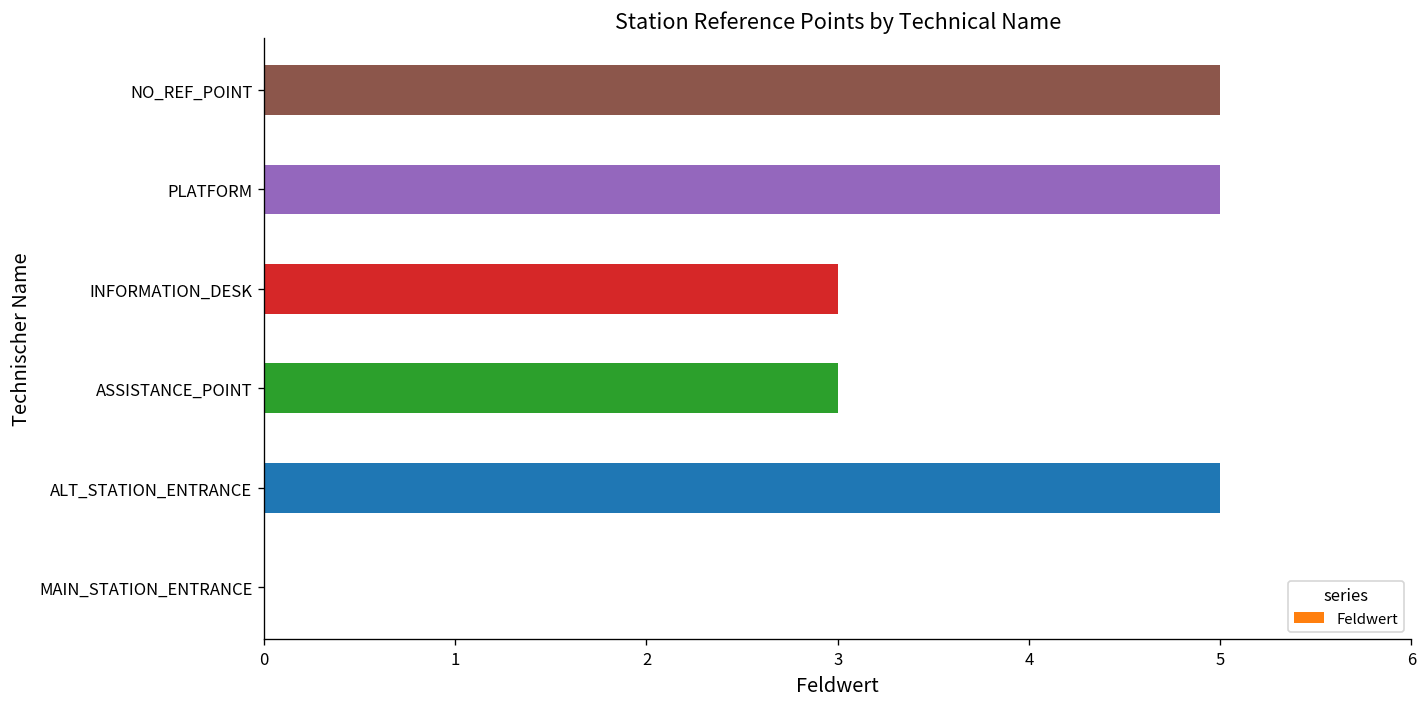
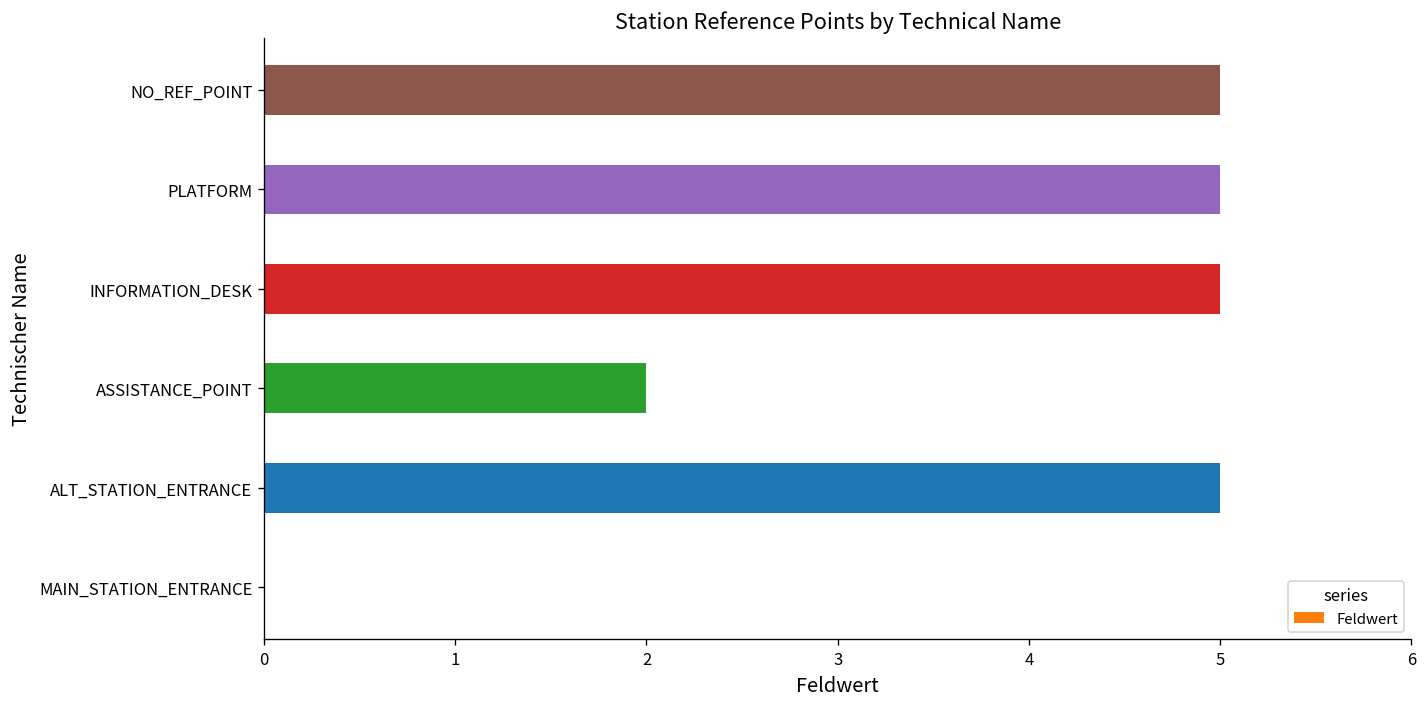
  {
    "NO_REF_POINT": 5,
    "PLATFORM": 5,
-   "INFORMATION_DESK": 3,
-   "ASSISTANCE_POINT": 3,
+   "INFORMATION_DESK": 5,
+   "ASSISTANCE_POINT": 2,
    "ALT_STATION_ENTRANCE": 5,
    "MAIN_STATION_ENTRANCE": 0
  }
